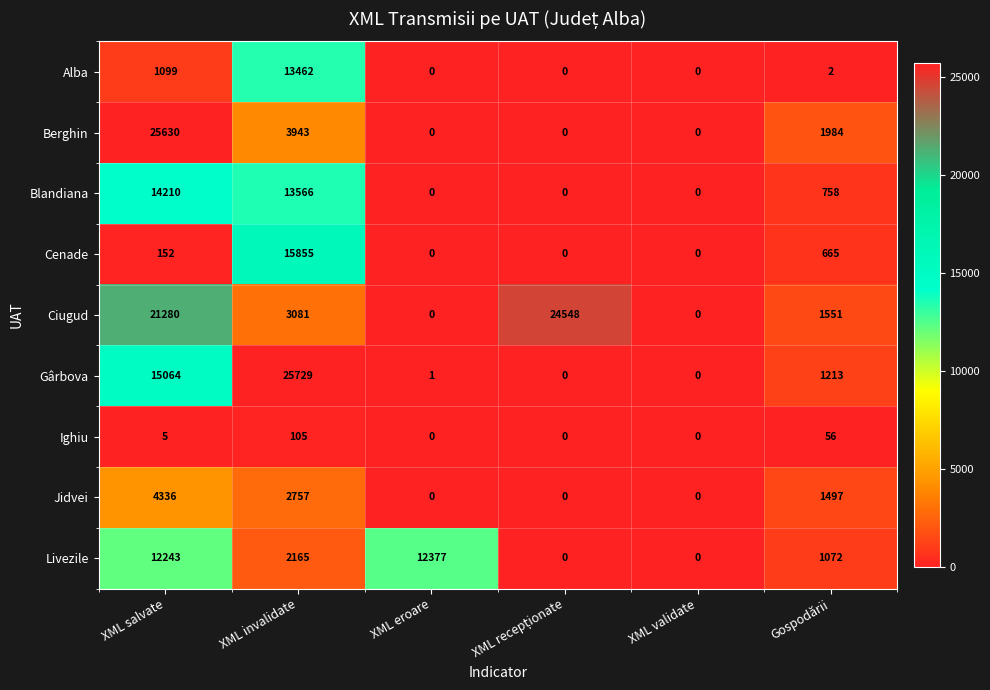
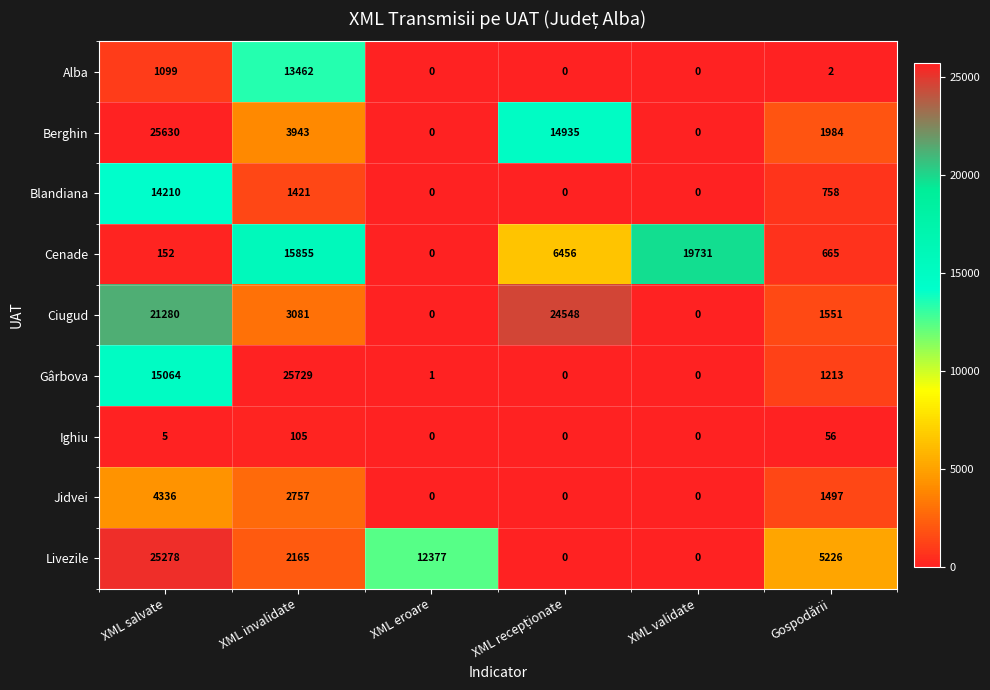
  {
    "Alba": {
      "XML salvate": 1099,
      "XML invalidate": 13462,
      "XML eroare": 0,
      "XML recepționate": 0,
      "XML validate": 0,
      "Gospodării": 2
    },
    "Berghin": {
      "XML salvate": 25630,
      "XML invalidate": 3943,
      "XML eroare": 0,
-     "XML recepționate": 0,
+     "XML recepționate": 14935,
      "XML validate": 0,
      "Gospodării": 1984
    },
    "Blandiana": {
      "XML salvate": 14210,
-     "XML invalidate": 13566,
+     "XML invalidate": 1421,
      "XML eroare": 0,
      "XML recepționate": 0,
      "XML validate": 0,
      "Gospodării": 758
    },
    "Cenade": {
      "XML salvate": 152,
      "XML invalidate": 15855,
      "XML eroare": 0,
-     "XML recepționate": 0,
-     "XML validate": 0,
+     "XML recepționate": 6456,
+     "XML validate": 19731,
      "Gospodării": 665
    },
    "Ciugud": {
      "XML salvate": 21280,
      "XML invalidate": 3081,
      "XML eroare": 0,
      "XML recepționate": 24548,
      "XML validate": 0,
      "Gospodării": 1551
    },
    "Gârbova": {
      "XML salvate": 15064,
      "XML invalidate": 25729,
      "XML eroare": 1,
      "XML recepționate": 0,
      "XML validate": 0,
      "Gospodării": 1213
    },
    "Ighiu": {
      "XML salvate": 5,
      "XML invalidate": 105,
      "XML eroare": 0,
      "XML recepționate": 0,
      "XML validate": 0,
      "Gospodării": 56
    },
    "Jidvei": {
      "XML salvate": 4336,
      "XML invalidate": 2757,
      "XML eroare": 0,
      "XML recepționate": 0,
      "XML validate": 0,
      "Gospodării": 1497
    },
    "Livezile": {
-     "XML salvate": 12243,
+     "XML salvate": 25278,
      "XML invalidate": 2165,
      "XML eroare": 12377,
      "XML recepționate": 0,
      "XML validate": 0,
-     "Gospodării": 1072
+     "Gospodării": 5226
    }
  }
